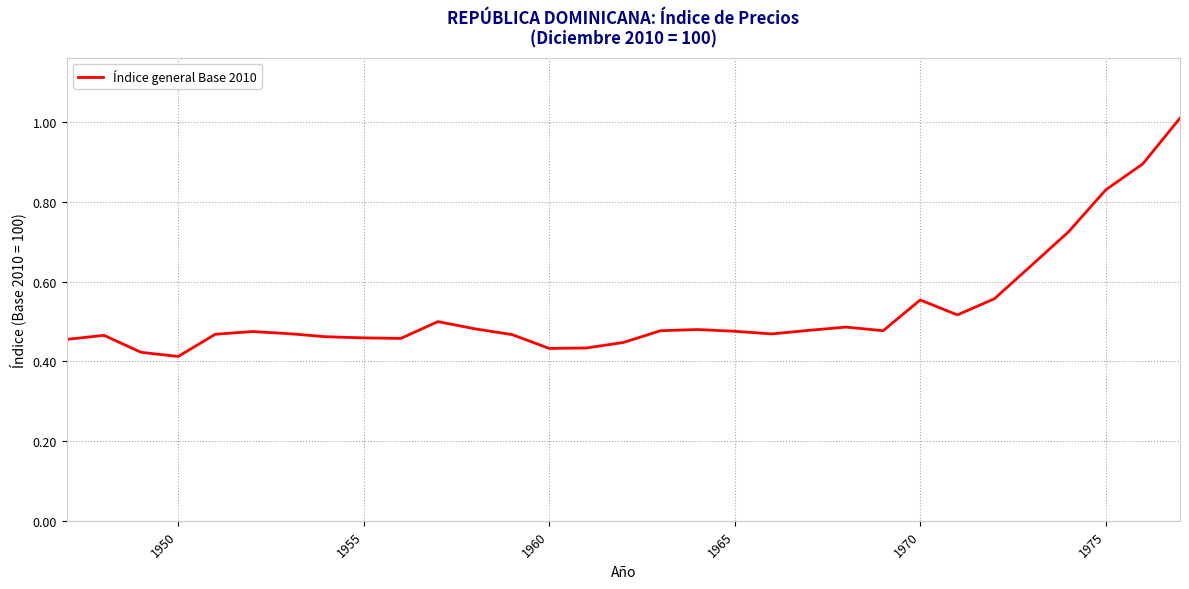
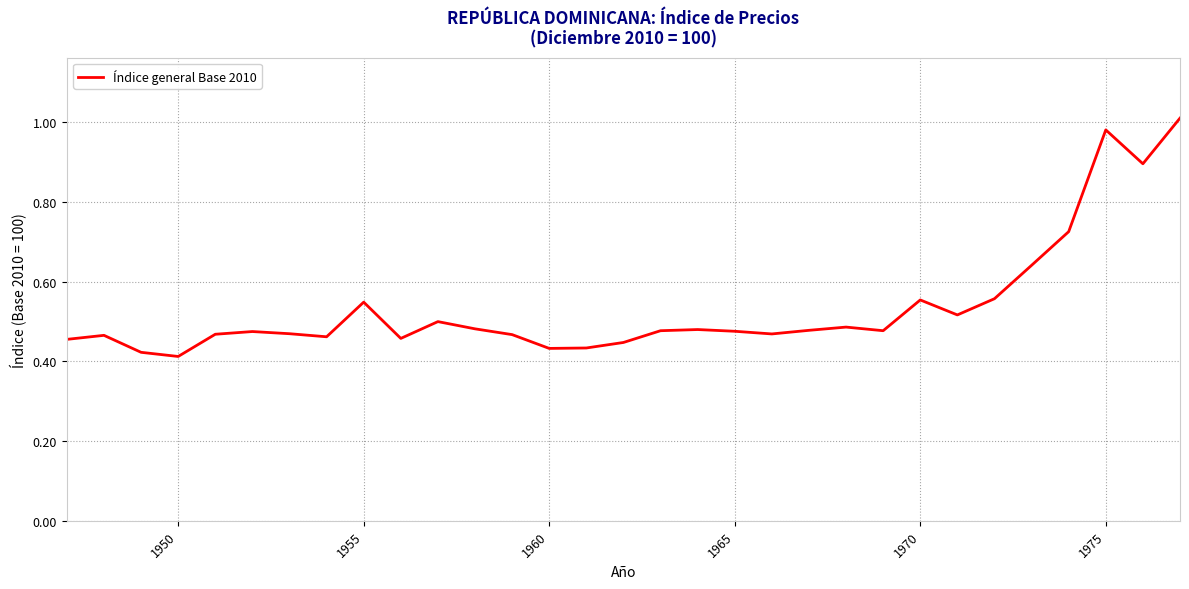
  {
    "1950": 0.41,
-   "1955": 0.46,
+   "1955": 0.55,
    "1960": 0.43,
    "1965": 0.48,
    "1970": 0.55,
-   "1975": 0.83
+   "1975": 0.98
  }
